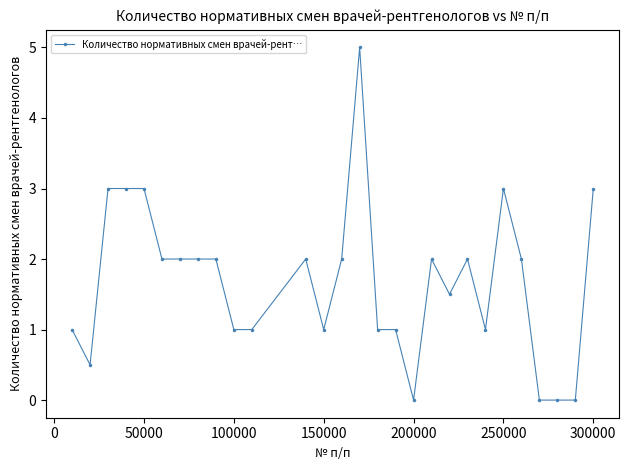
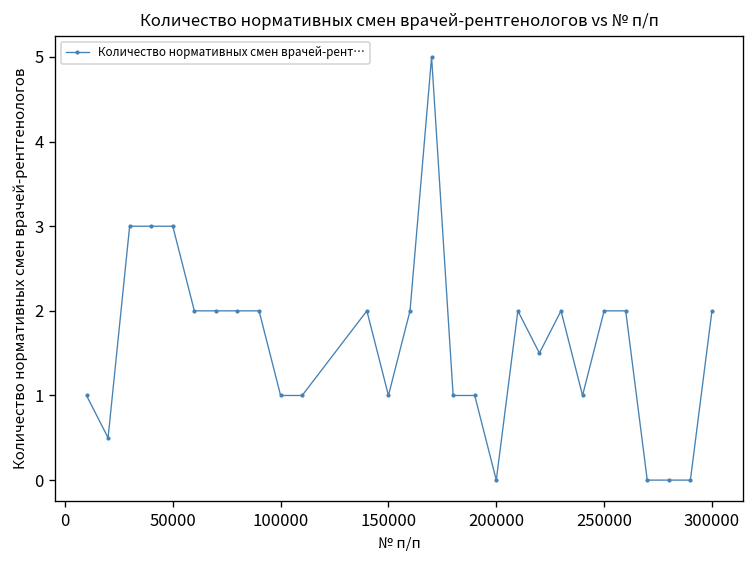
  {
    "50000": 3,
    "100000": 1,
    "150000": 1,
    "200000": 0,
-   "250000": 3,
-   "300000": 3
+   "250000": 2,
+   "300000": 2
  }
